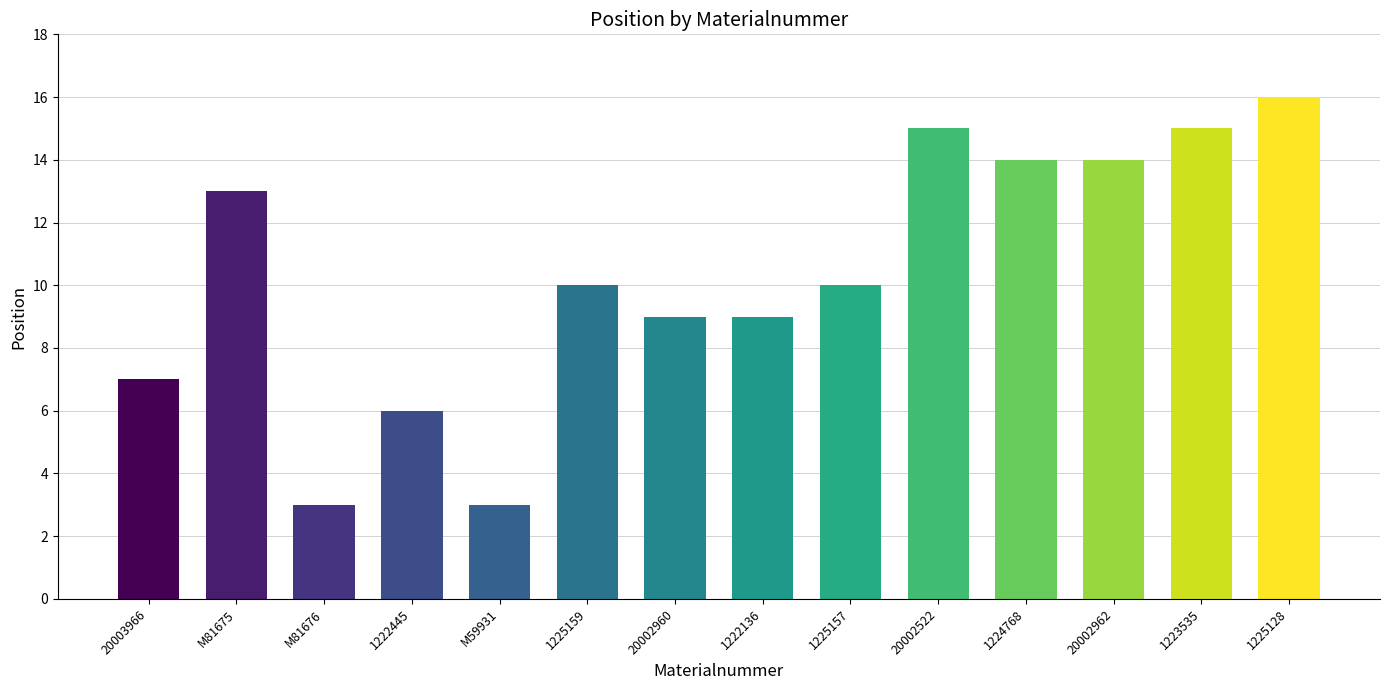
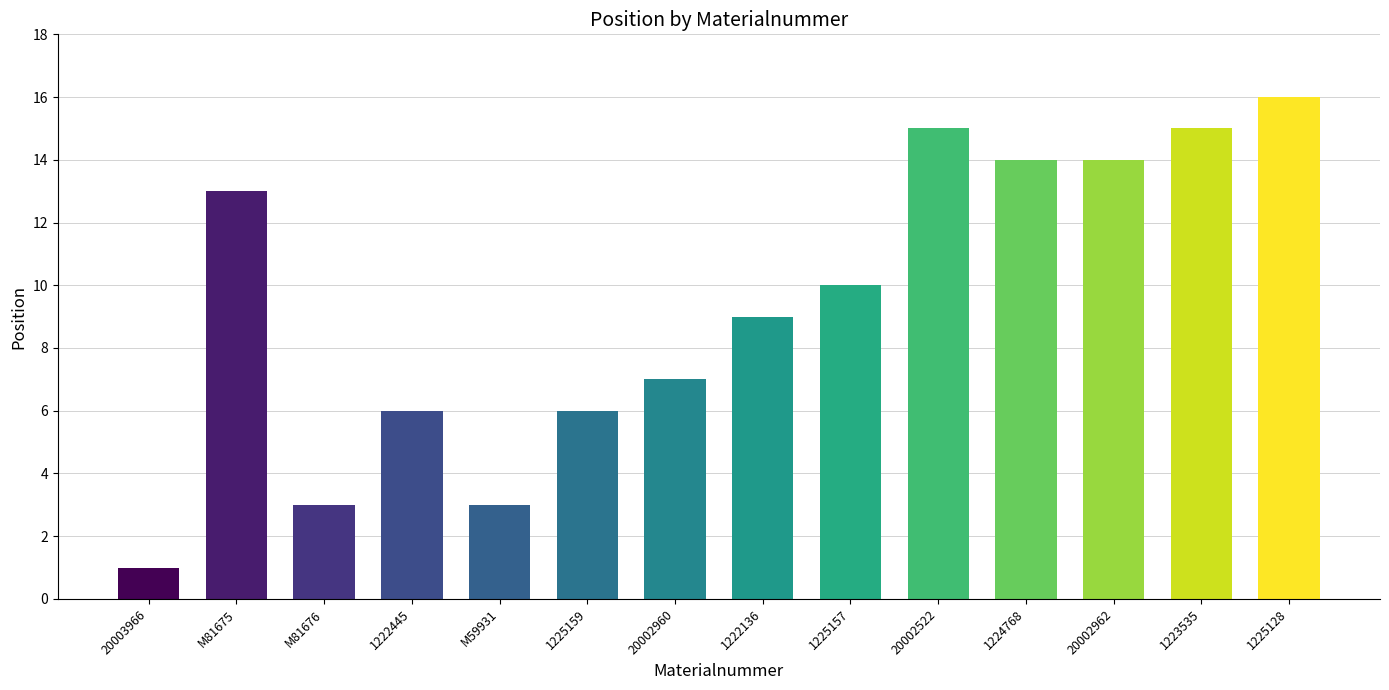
  {
-   "20003966": 7,
+   "20003966": 1,
    "M81675": 13,
    "M81676": 3,
    "1222445": 6,
    "M59931": 3,
-   "1225159": 10,
-   "20002960": 9,
+   "1225159": 6,
+   "20002960": 7,
    "1222136": 9,
    "1225157": 10,
    "20002522": 15,
    "1224768": 14,
    "20002962": 14,
    "1223535": 15,
    "1225128": 16
  }
